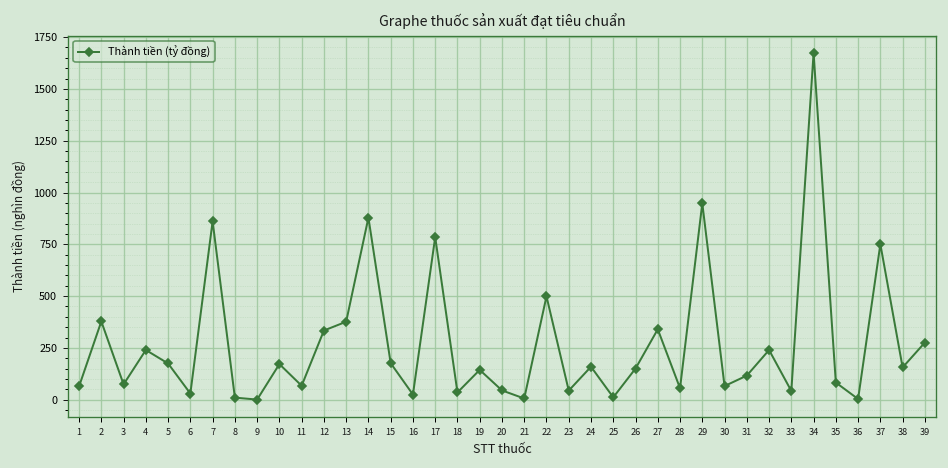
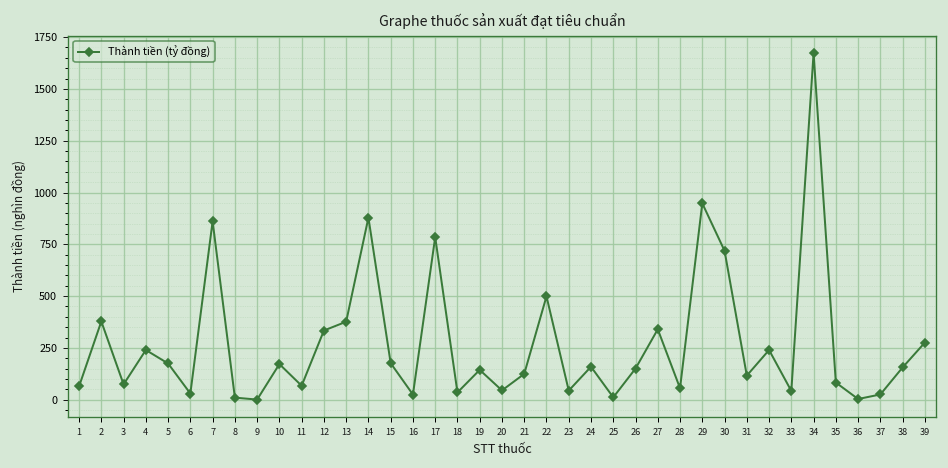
  {
    "1": 60,
    "2": 380,
    "3": 70,
    "4": 240,
    "5": 180,
    "6": 30,
    "7": 860,
    "8": 10,
    "9": 0,
    "10": 170,
    "11": 70,
    "12": 330,
    "13": 380,
    "14": 880,
    "15": 180,
    "16": 30,
    "17": 780,
    "18": 40,
    "19": 140,
    "20": 50,
-   "21": 10,
+   "21": 120,
    "22": 500,
    "23": 40,
    "24": 160,
    "25": 10,
    "26": 150,
    "27": 340,
    "28": 60,
    "29": 950,
-   "30": 70,
+   "30": 720,
    "31": 120,
    "32": 240,
    "33": 40,
    "34": 1670,
    "35": 80,
    "36": 0,
-   "37": 750,
+   "37": 30,
    "38": 160,
    "39": 280
  }
